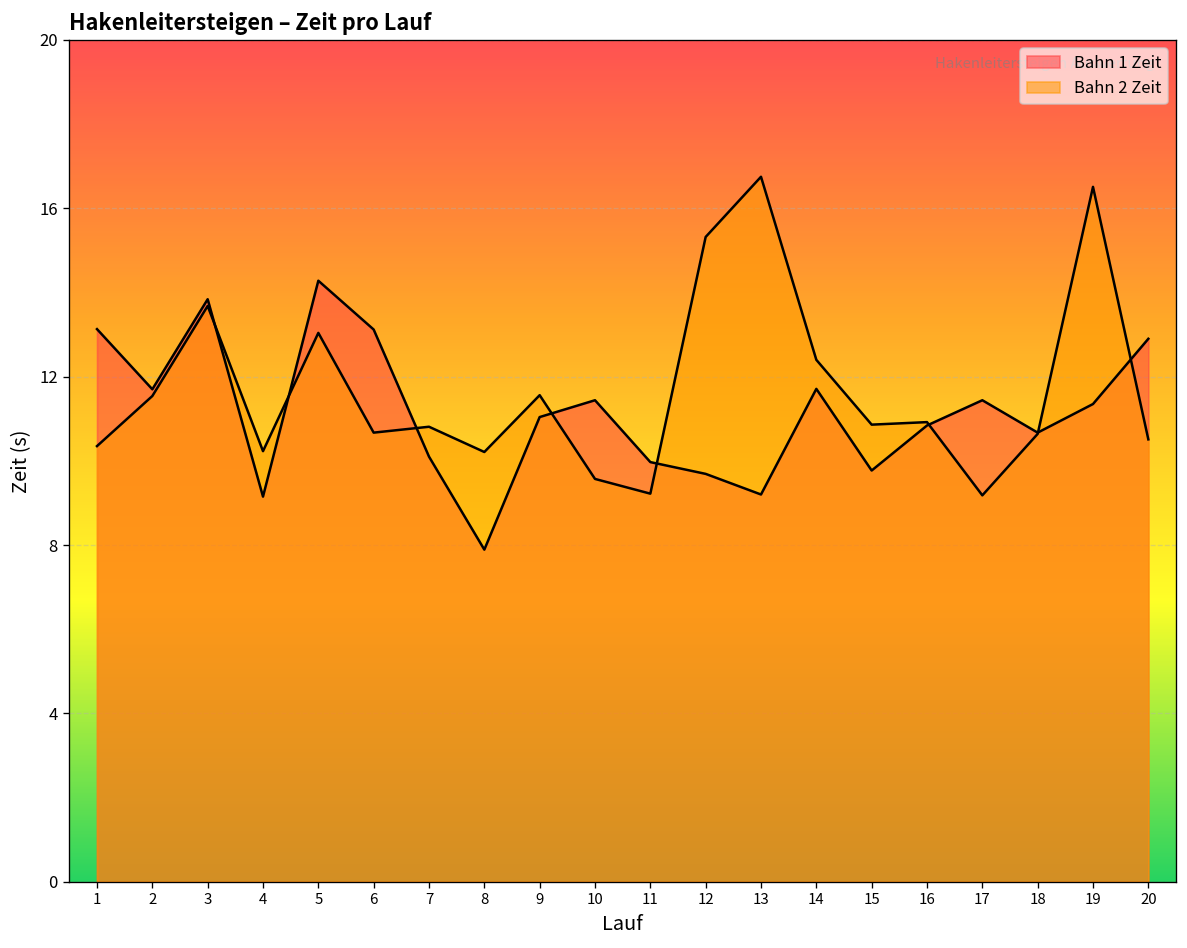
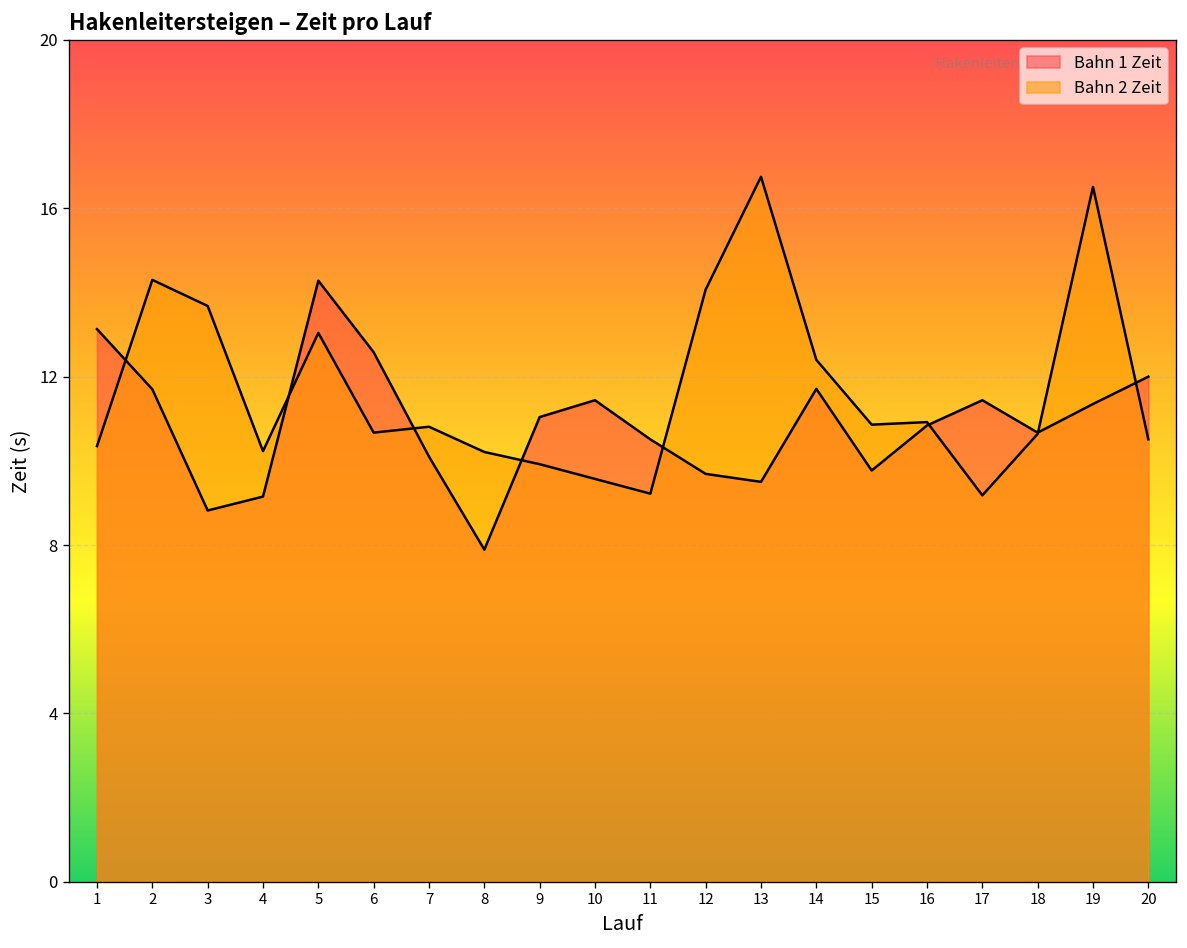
  {
    "Bahn 1 Zeit": {
      "1": 13.1,
      "2": 11.7,
-     "3": 13.8,
+     "3": 8.8,
      "4": 9.2,
      "5": 14.3,
-     "6": 13.1,
+     "6": 12.6,
      "7": 10.1,
      "8": 7.9,
      "9": 11.0,
      "10": 11.4,
-     "11": 10.0,
+     "11": 10.5,
      "12": 9.7,
-     "13": 9.2,
+     "13": 9.5,
      "14": 11.7,
      "15": 9.8,
      "16": 10.8,
      "17": 11.4,
      "19": 11.4,
-     "20": 12.9
+     "20": 12.0
    },
    "Bahn 2 Zeit": {
      "1": 10.4,
-     "2": 11.5,
+     "2": 14.3,
      "3": 13.7,
      "4": 10.2,
      "5": 13.0,
      "6": 10.7,
      "7": 10.8,
      "8": 10.2,
-     "9": 11.6,
+     "9": 9.9,
      "10": 9.6,
      "11": 9.2,
-     "12": 15.3,
+     "12": 14.1,
      "13": 16.8,
      "14": 12.4,
      "15": 10.9,
      "16": 10.9,
      "17": 9.2,
      "19": 16.5,
      "20": 10.5
    }
  }
